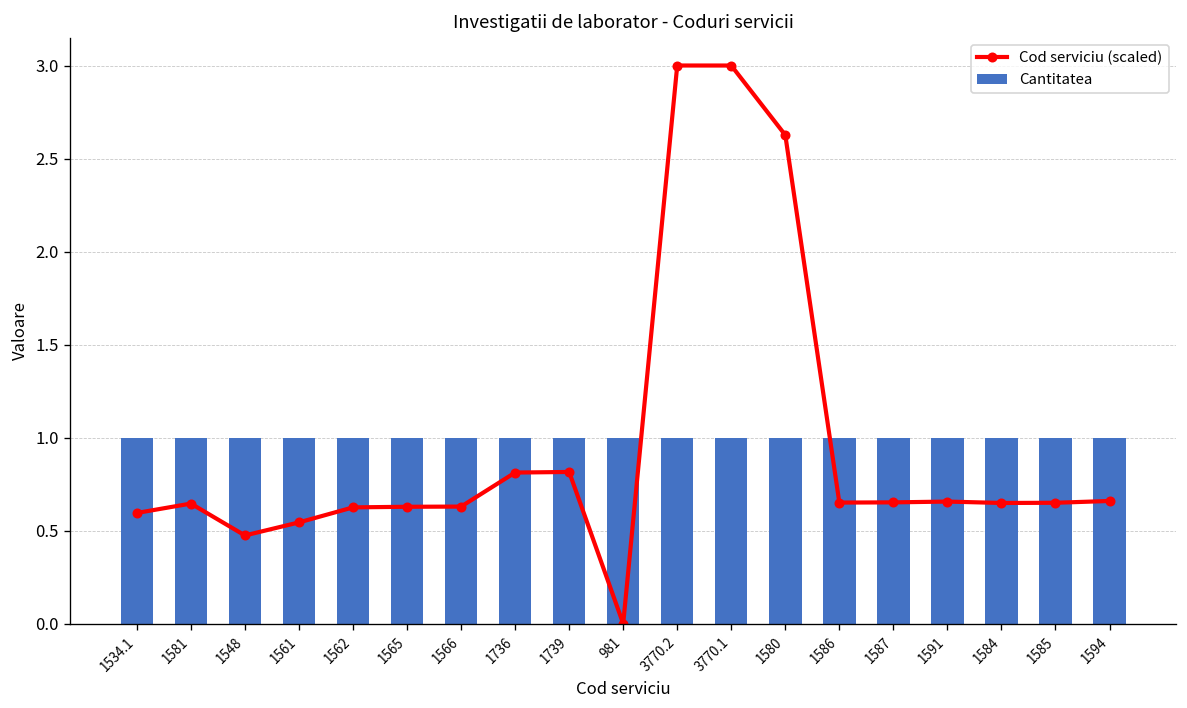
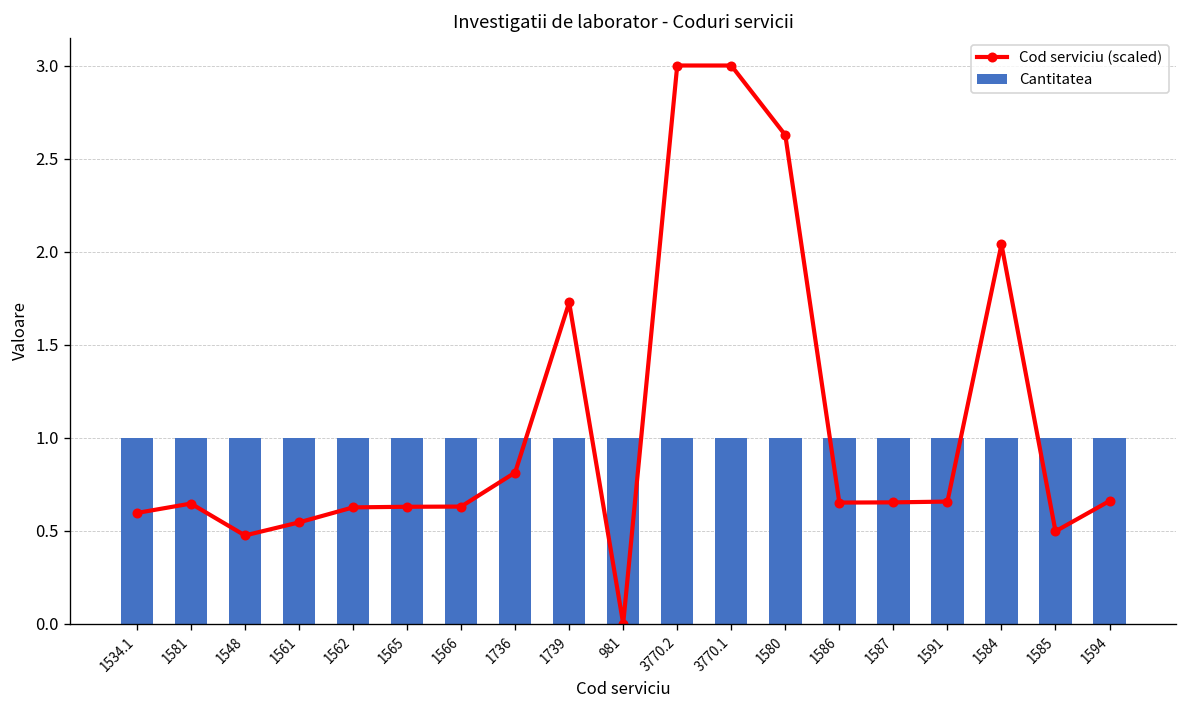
  {
    "Cod serviciu (scaled)": {
      "1534.1": 0.59,
      "1581": 0.65,
      "1548": 0.47,
      "1561": 0.54,
      "1562": 0.62,
      "1565": 0.63,
      "1566": 0.63,
      "1736": 0.81,
-     "1739": 0.82,
+     "1739": 1.73,
      "981": 0.00,
      "3770.2": 3.00,
      "3770.1": 3.00,
      "1580": 2.63,
      "1586": 0.65,
      "1587": 0.65,
      "1591": 0.66,
-     "1584": 0.65,
-     "1585": 0.65,
+     "1584": 2.04,
+     "1585": 0.50,
      "1594": 0.66
    },
    "Cantitatea": {
      "1534.1": 1.00,
      "1581": 1.00,
      "1548": 1.00,
      "1561": 1.00,
      "1562": 1.00,
      "1565": 1.00,
      "1566": 1.00,
      "1736": 1.00,
      "1739": 1.00,
      "981": 1.00,
      "3770.2": 1.00,
      "3770.1": 1.00,
      "1580": 1.00,
      "1586": 1.00,
      "1587": 1.00,
      "1591": 1.00,
      "1584": 1.00,
      "1585": 1.00,
      "1594": 1.00
    }
  }
